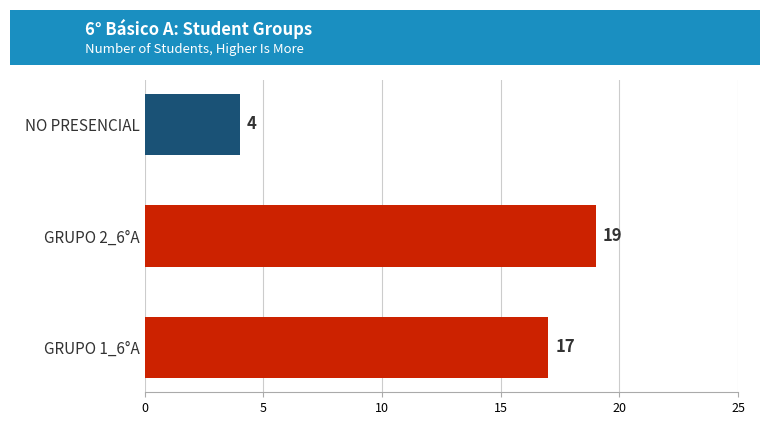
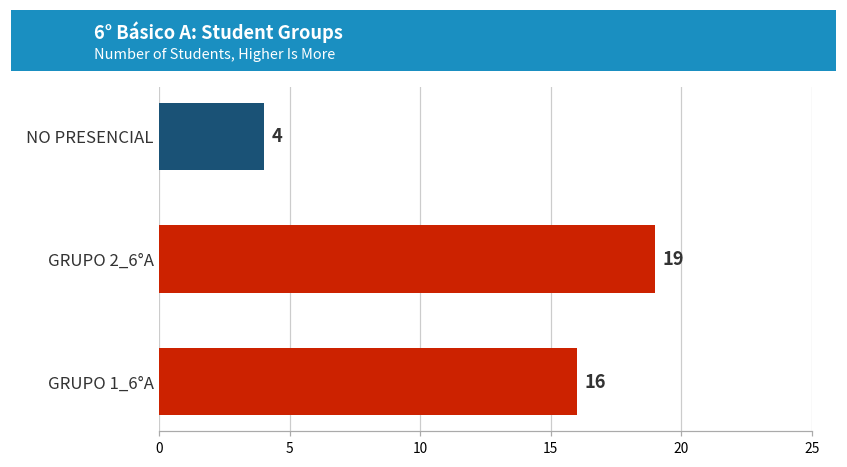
  {
    "NO PRESENCIAL": 4,
    "GRUPO 2_6°A": 19,
-   "GRUPO 1_6°A": 17
+   "GRUPO 1_6°A": 16
  }
